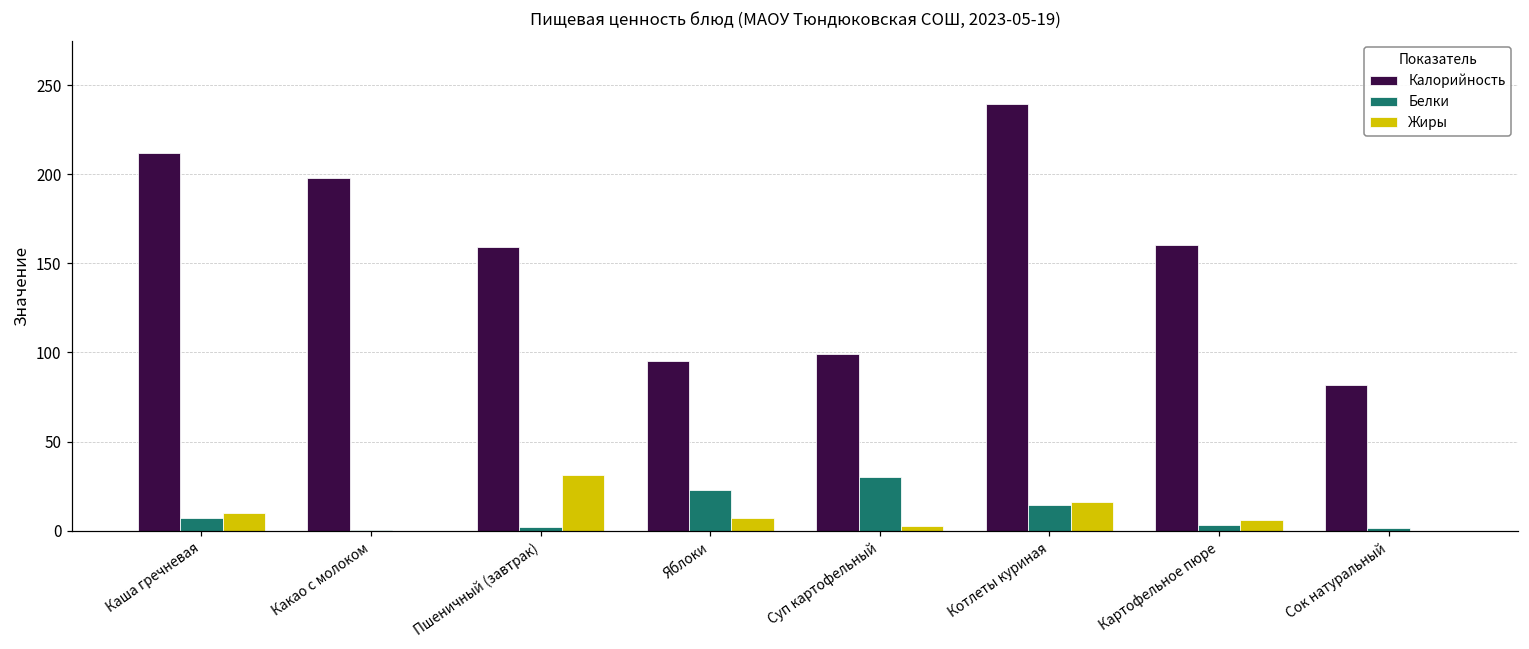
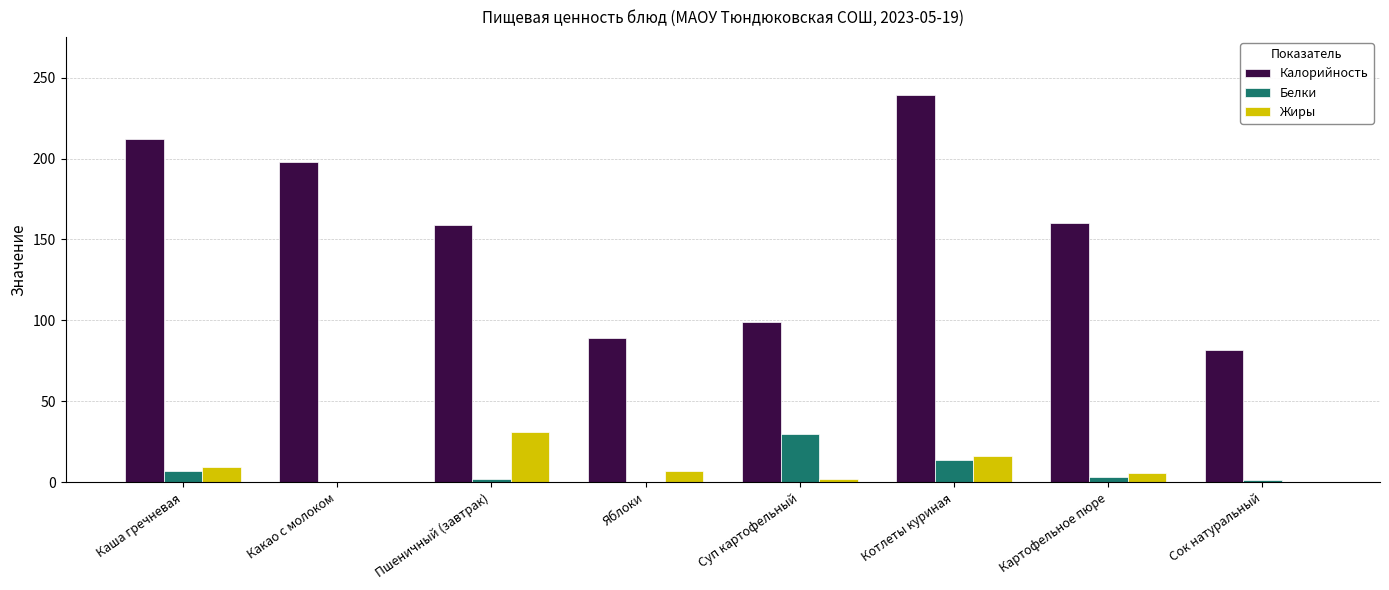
  {
    "Калорийность": {
      "Каша гречневая": 212,
      "Какао с молоком": 198,
      "Пшеничный (завтрак)": 159,
-     "Яблоки": 95,
+     "Яблоки": 89,
      "Суп картофельный": 99,
      "Котлеты куриная": 239,
      "Картофельное пюре": 160,
      "Сок натуральный": 82
    },
    "Белки": {
      "Каша гречневая": 7,
      "Пшеничный (завтрак)": 2,
-     "Яблоки": 23,
+     "Яблоки": 1,
      "Суп картофельный": 30,
      "Котлеты куриная": 14,
      "Картофельное пюре": 3
    },
    "Жиры": {
      "Каша гречневая": 10,
      "Какао с молоком": 0,
      "Пшеничный (завтрак)": 31,
      "Яблоки": 7,
      "Суп картофельный": 2,
      "Котлеты куриная": 16,
      "Картофельное пюре": 6,
      "Сок натуральный": 0
    }
  }
